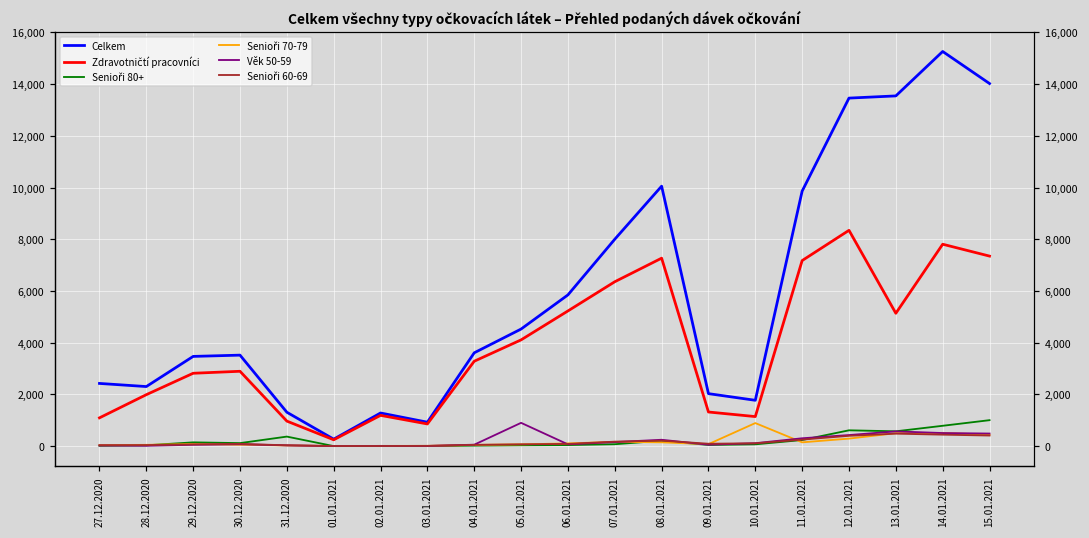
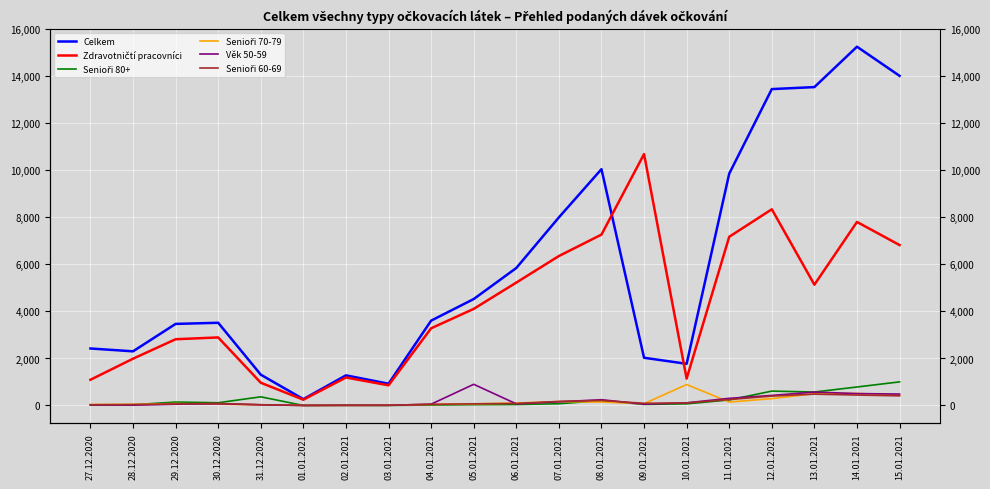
  {
    "Celkem": {
      "27.12.2020": "2,400",
      "28.12.2020": "2,300",
      "29.12.2020": "3,500",
      "30.12.2020": "3,500",
      "31.12.2020": "1,300",
      "04.01.2021": "3,600",
      "05.01.2021": "4,500",
      "06.01.2021": "5,800",
      "07.01.2021": "8,000",
      "08.01.2021": "10,100",
      "09.01.2021": "2,000",
      "10.01.2021": "1,800",
      "11.01.2021": "9,900",
      "12.01.2021": "13,500",
      "13.01.2021": "13,500",
      "14.01.2021": "15,300",
      "15.01.2021": "14,000"
    },
    "Zdravotničtí pracovníci": {
      "27.12.2020": "1,100",
      "28.12.2020": "2,000",
      "29.12.2020": "2,800",
      "30.12.2020": "2,900",
      "31.12.2020": "1,000",
      "04.01.2021": "3,300",
      "05.01.2021": "4,100",
      "06.01.2021": "5,200",
      "07.01.2021": "6,400",
      "08.01.2021": "7,300",
-     "09.01.2021": "1,300",
+     "09.01.2021": "10,700",
      "10.01.2021": "1,100",
      "11.01.2021": "7,200",
      "12.01.2021": "8,300",
      "13.01.2021": "5,100",
      "14.01.2021": "7,800",
-     "15.01.2021": "7,300"
+     "15.01.2021": "6,800"
    },
    "Senioři 80+": {
      "31.12.2020": "400",
      "12.01.2021": "600",
      "14.01.2021": "800",
      "15.01.2021": "1,000"
    },
    "Senioři 70-79": {
      "10.01.2021": "900"
    },
    "Věk 50-59": {
      "05.01.2021": "900"
    }
  }
